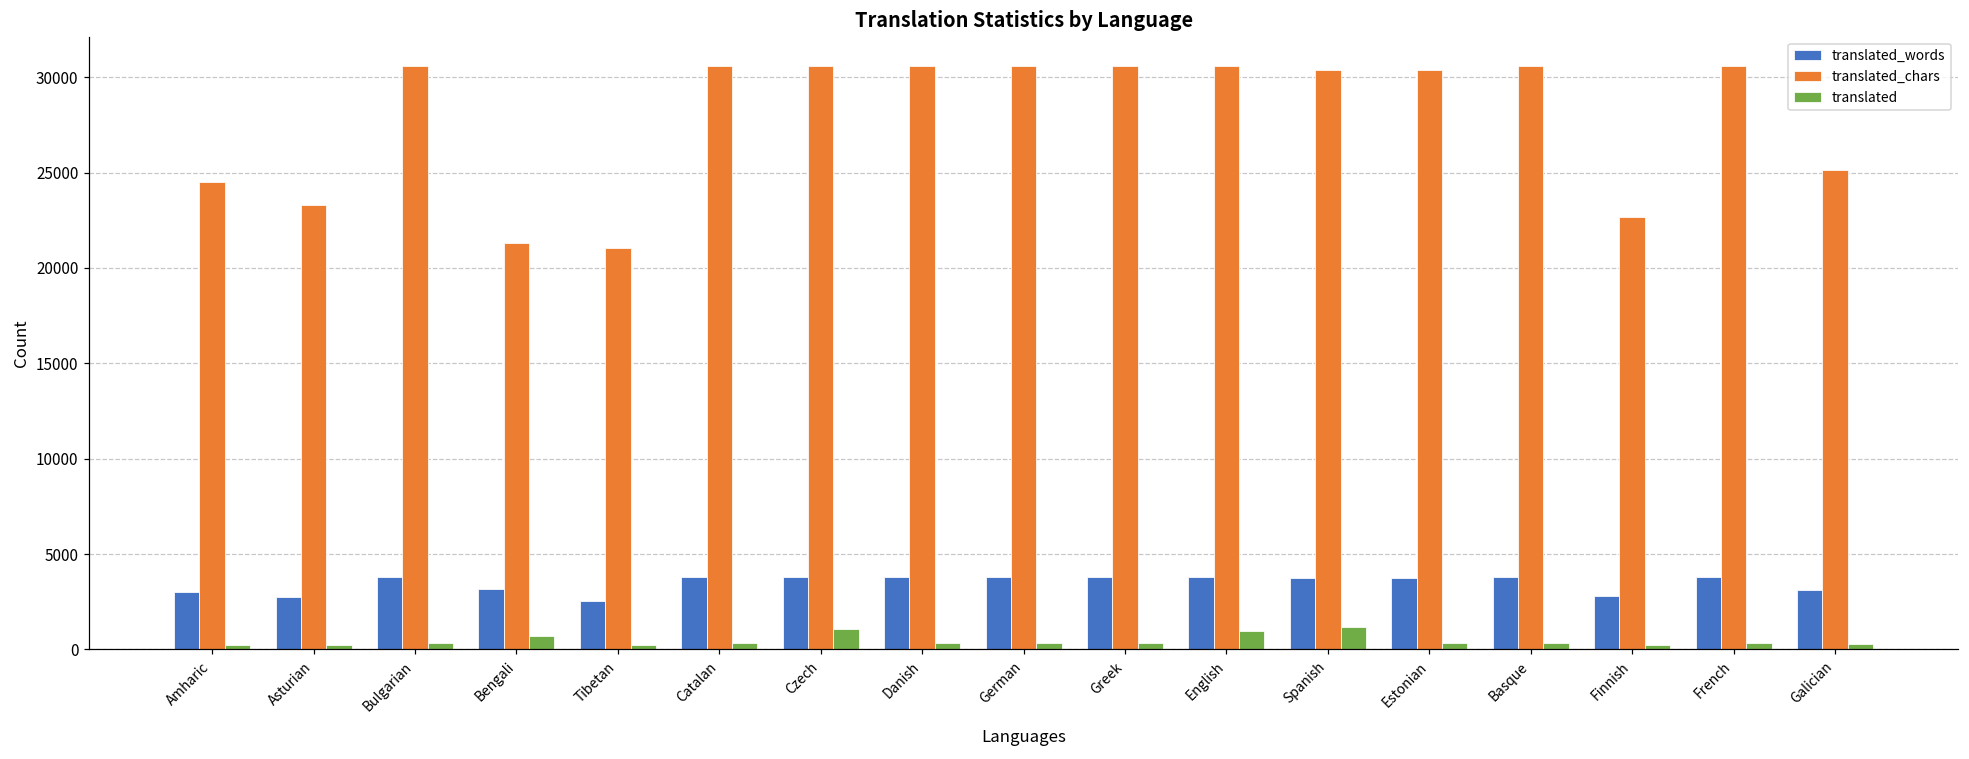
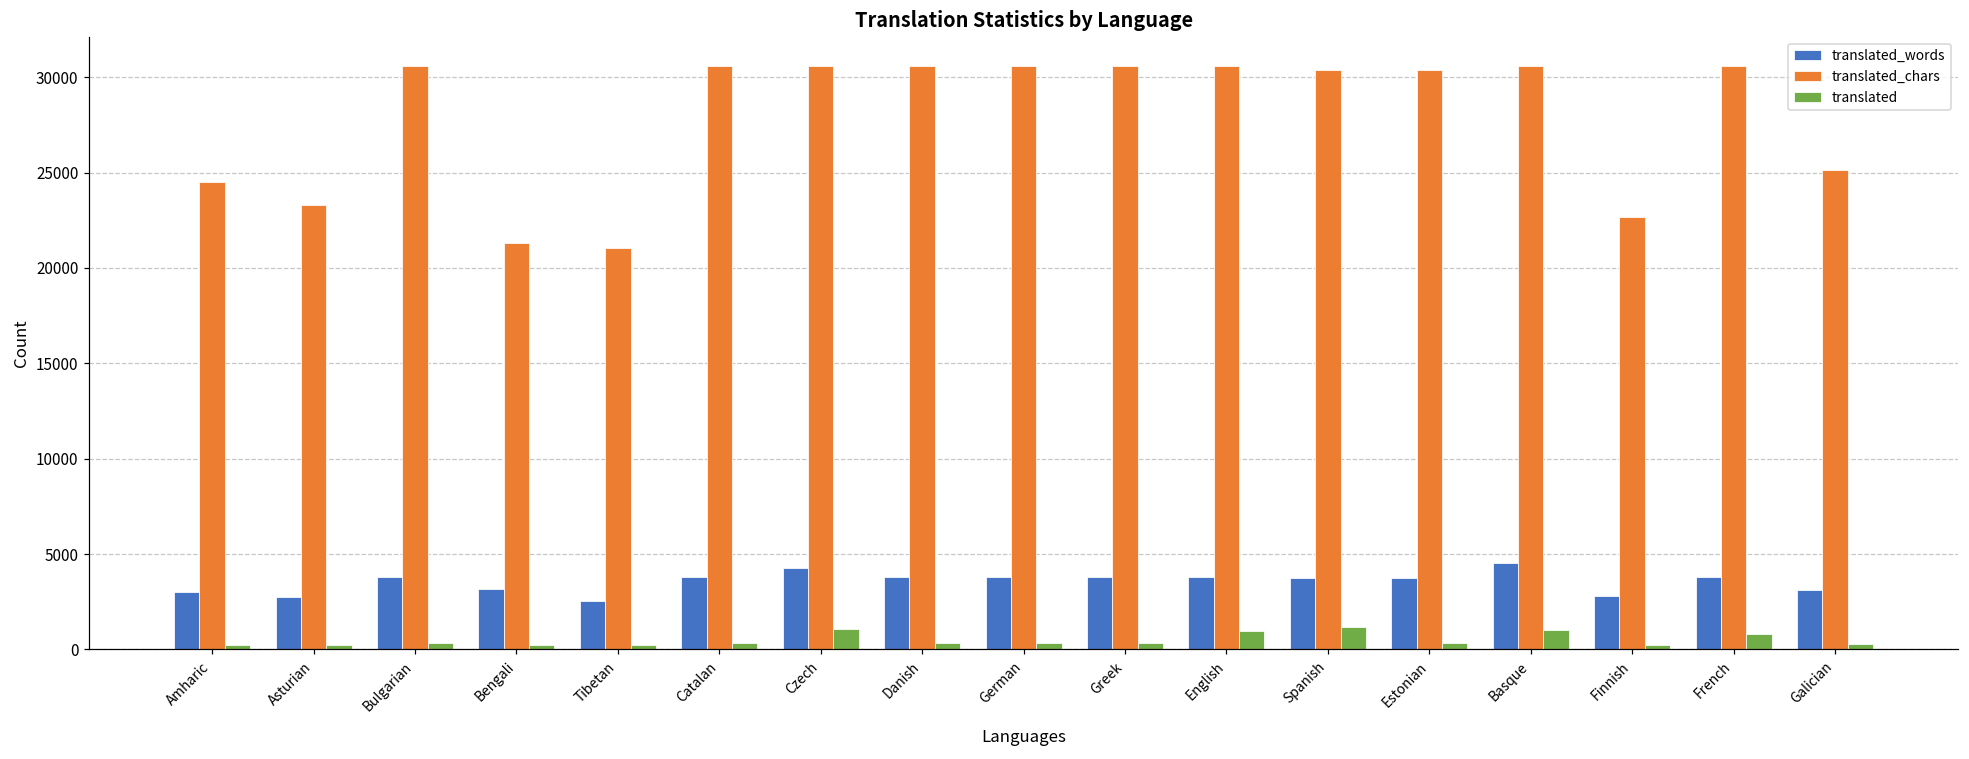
  {
    "translated_words": {
      "Amharic": 3000,
      "Asturian": 2800,
      "Bulgarian": 3800,
      "Bengali": 3200,
      "Tibetan": 2600,
      "Catalan": 3800,
-     "Czech": 3800,
+     "Czech": 4300,
      "Danish": 3800,
      "German": 3800,
      "Greek": 3800,
      "English": 3800,
      "Spanish": 3800,
      "Estonian": 3800,
-     "Basque": 3800,
+     "Basque": 4600,
      "Finnish": 2800,
      "French": 3800,
      "Galician": 3100
    },
    "translated_chars": {
      "Amharic": 24500,
      "Asturian": 23300,
      "Bulgarian": 30600,
      "Bengali": 21300,
      "Tibetan": 21000,
      "Catalan": 30600,
      "Czech": 30600,
      "Danish": 30600,
      "German": 30600,
      "Greek": 30600,
      "English": 30600,
      "Spanish": 30400,
      "Estonian": 30400,
      "Basque": 30600,
      "Finnish": 22700,
      "French": 30600,
      "Galician": 25200
    },
    "translated": {
      "Amharic": 300,
      "Asturian": 300,
      "Bulgarian": 300,
-     "Bengali": 700,
+     "Bengali": 200,
      "Tibetan": 200,
      "Catalan": 300,
      "Czech": 1100,
      "Danish": 300,
      "German": 300,
      "Greek": 300,
      "English": 900,
      "Spanish": 1200,
      "Estonian": 300,
-     "Basque": 300,
+     "Basque": 1000,
      "Finnish": 300,
-     "French": 300,
+     "French": 800,
      "Galician": 300
    }
  }
